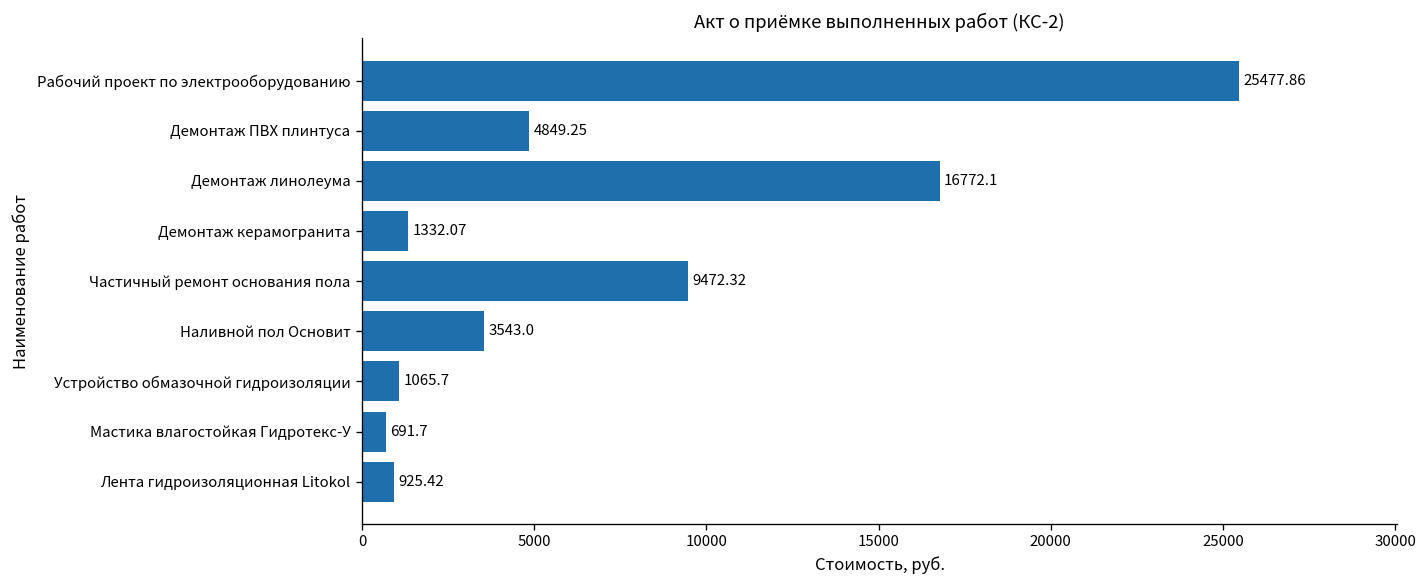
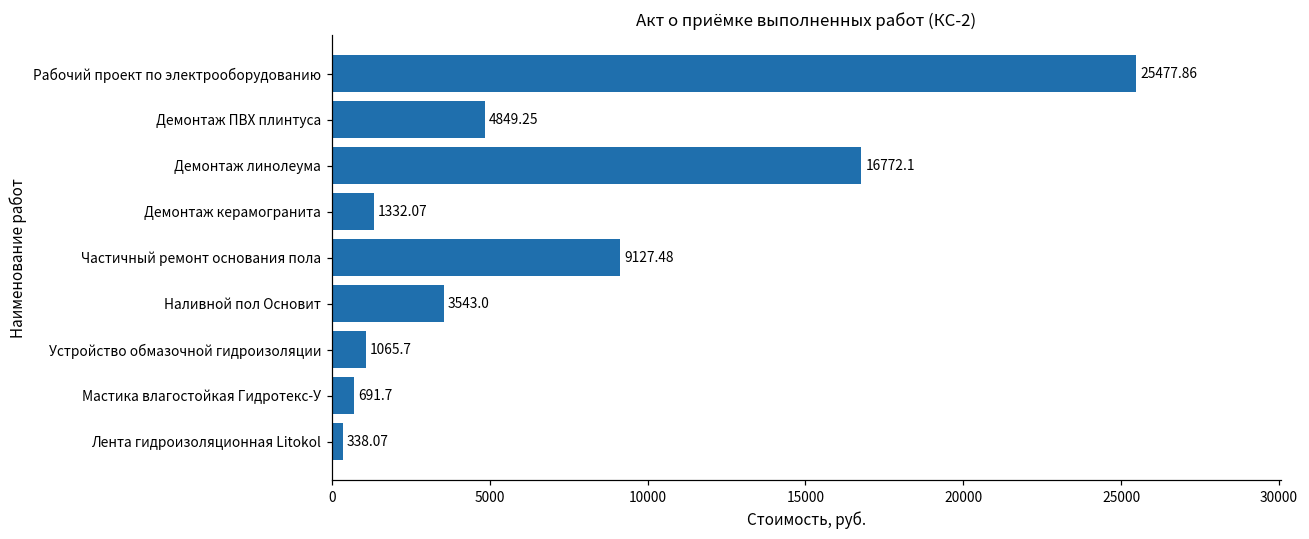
  {
    "Рабочий проект по электрооборудованию": 25477.86,
    "Демонтаж ПВХ плинтуса": 4849.25,
    "Демонтаж линолеума": 16772.1,
    "Демонтаж керамогранита": 1332.07,
-   "Частичный ремонт основания пола": 9472.32,
+   "Частичный ремонт основания пола": 9127.48,
    "Наливной пол Основит": 3543.0,
    "Устройство обмазочной гидроизоляции": 1065.7,
    "Мастика влагостойкая Гидротекс-У": 691.7,
-   "Лента гидроизоляционная Litokol": 925.42
+   "Лента гидроизоляционная Litokol": 338.07
  }
